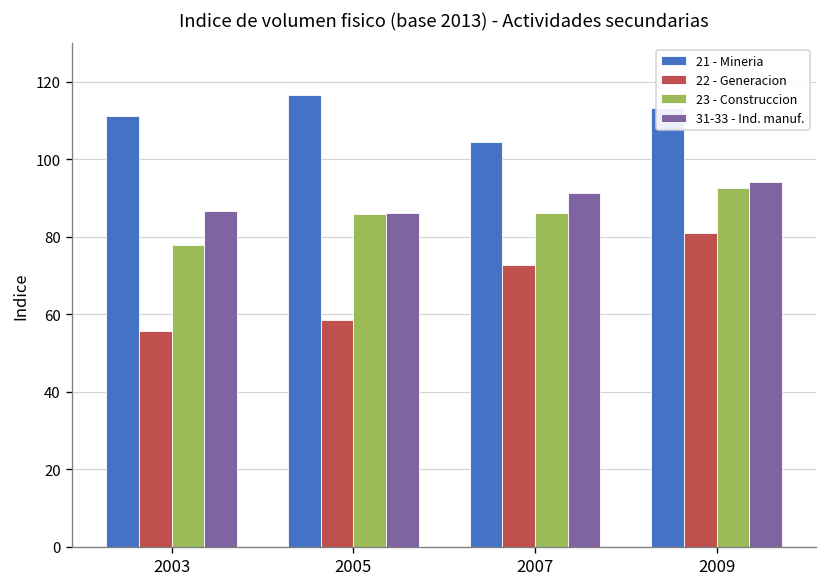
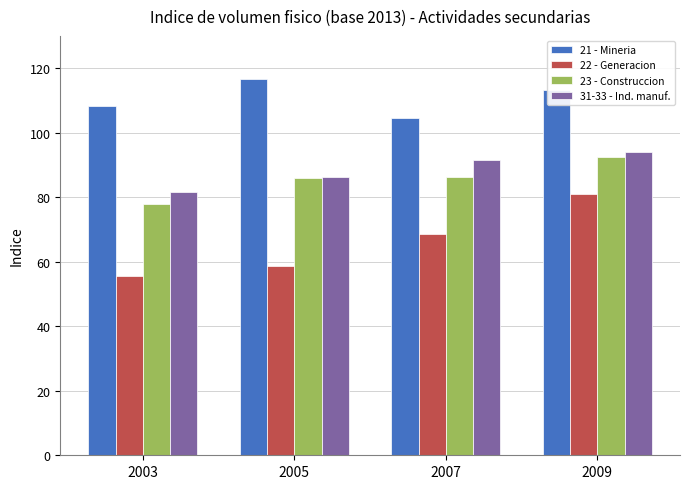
  {
    "21 - Mineria": {
-     "2003": 111,
+     "2003": 108,
      "2005": 117,
      "2007": 104
    },
    "22 - Generacion": {
      "2003": 56,
      "2005": 59,
-     "2007": 73,
+     "2007": 69,
      "2009": 81
    },
    "23 - Construccion": {
      "2003": 78,
      "2005": 86,
      "2007": 86,
      "2009": 93
    },
    "31-33 - Ind. manuf.": {
-     "2003": 87,
+     "2003": 81,
      "2005": 86,
      "2007": 91,
      "2009": 94
    }
  }
